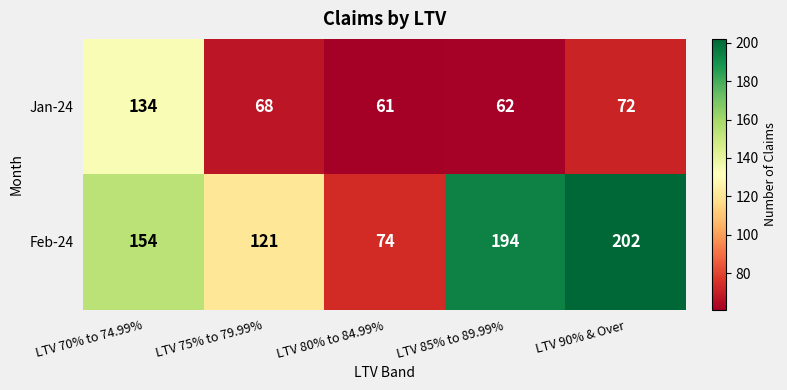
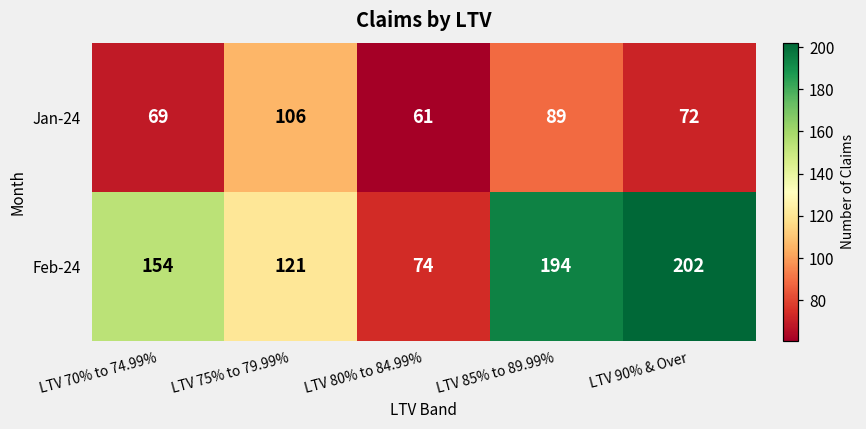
  {
    "Jan-24": {
-     "LTV 70% to 74.99%": 134,
-     "LTV 75% to 79.99%": 68,
+     "LTV 70% to 74.99%": 69,
+     "LTV 75% to 79.99%": 106,
      "LTV 80% to 84.99%": 61,
-     "LTV 85% to 89.99%": 62,
+     "LTV 85% to 89.99%": 89,
      "LTV 90% & Over": 72
    },
    "Feb-24": {
      "LTV 70% to 74.99%": 154,
      "LTV 75% to 79.99%": 121,
      "LTV 80% to 84.99%": 74,
      "LTV 85% to 89.99%": 194,
      "LTV 90% & Over": 202
    }
  }
